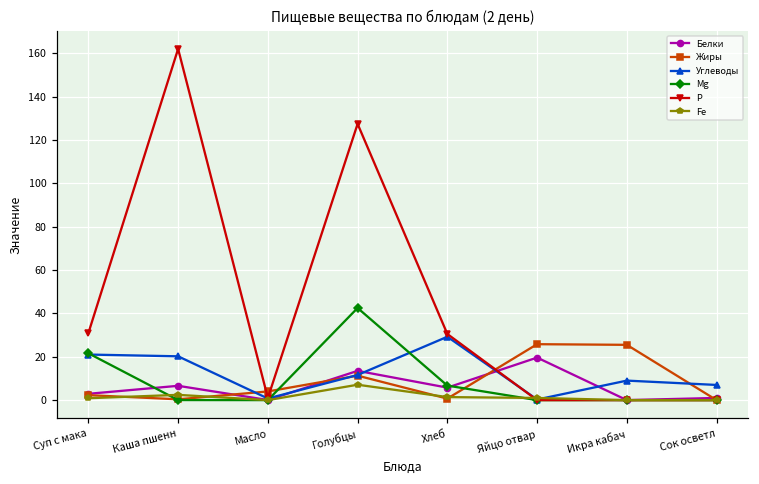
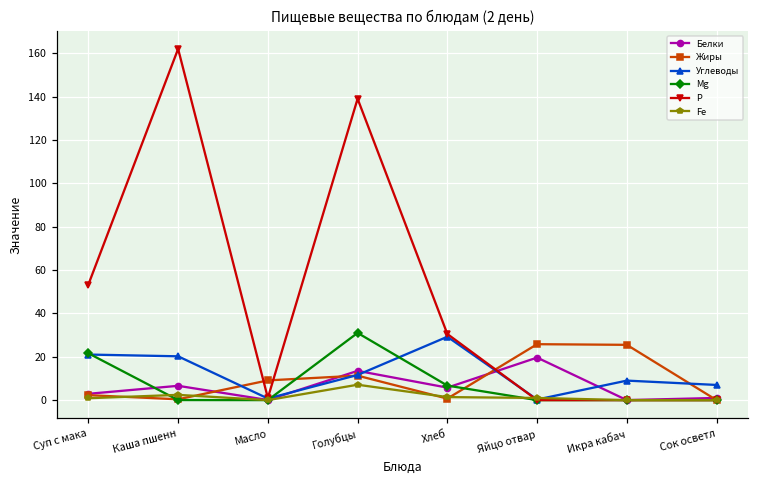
  {
    "Белки": {
      "Каша пшенн": 7,
      "Голубцы": 14,
      "Яйцо отвар": 20
    },
    "Жиры": {
-     "Масло": 4,
+     "Масло": 9,
      "Яйцо отвар": 26,
      "Икра кабач": 26
    },
    "Углеводы": {
      "Каша пшенн": 20,
      "Икра кабач": 9,
      "Сок осветл": 7
    },
    "Mg": {
-     "Голубцы": 43
+     "Голубцы": 31
    },
    "Р": {
-     "Суп с мака": 31,
+     "Суп с мака": 53,
      "Каша пшенн": 162,
-     "Голубцы": 127
+     "Голубцы": 139
    },
    "Fe": {
      "Суп с мака": 1,
      "Каша пшенн": 2,
      "Голубцы": 7
    }
  }
